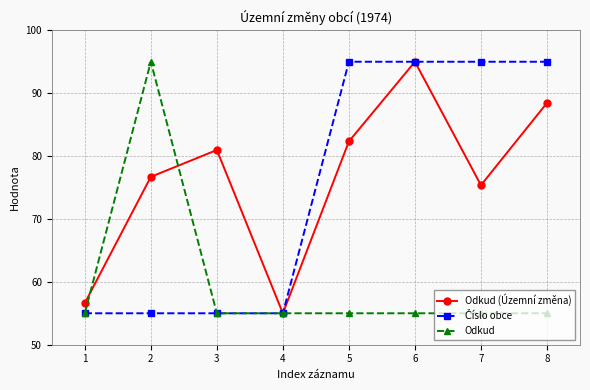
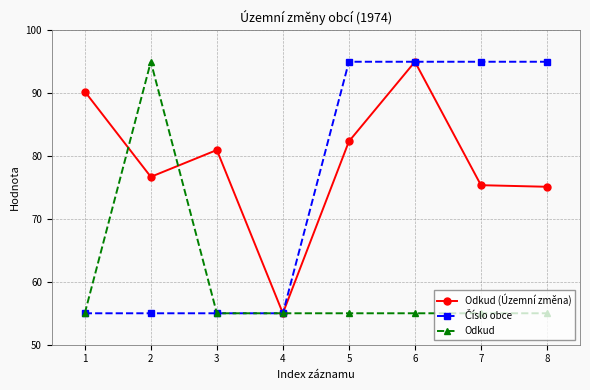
  {
    "Odkud (Územní změna)": {
-     "1": 57,
+     "1": 90,
      "2": 77,
      "3": 81,
      "5": 82,
      "7": 75,
-     "8": 88
+     "8": 75
    },
    "Číslo obce": {
      "2": 55,
      "5": 95,
      "7": 95,
      "8": 95
    },
    "Odkud": {
      "2": 95,
      "5": 55,
      "6": 55
    }
  }
